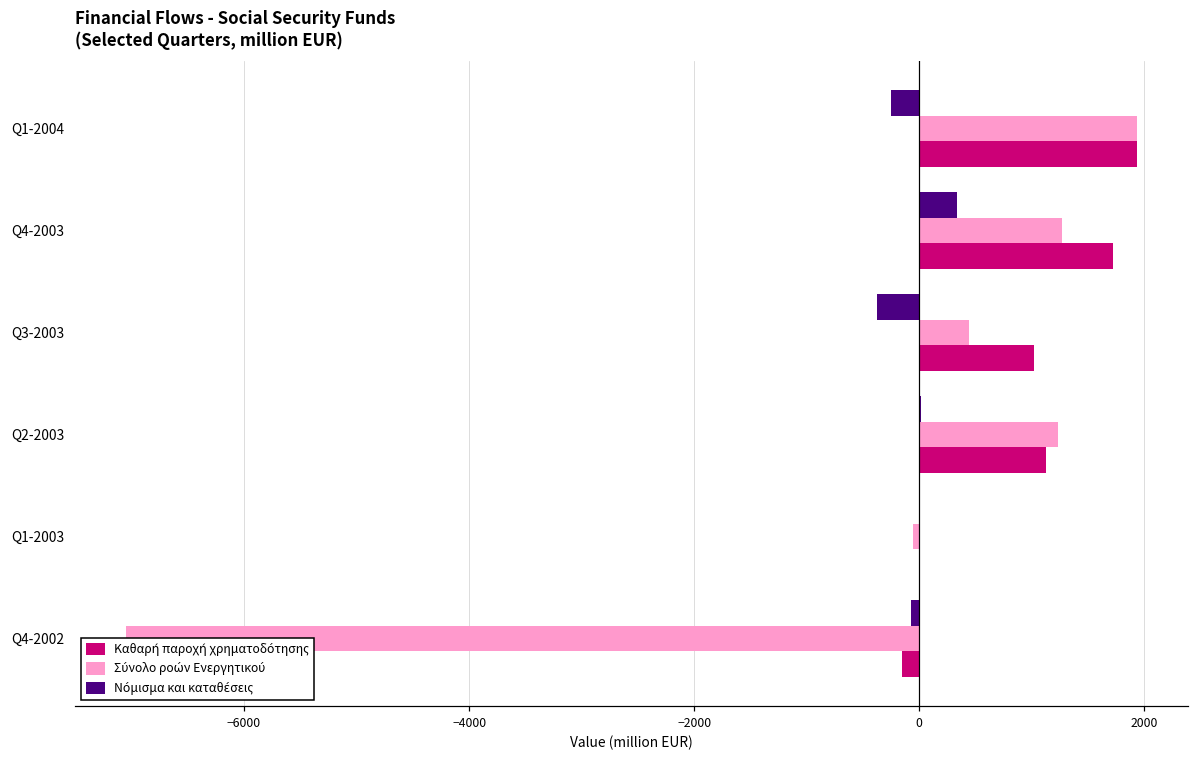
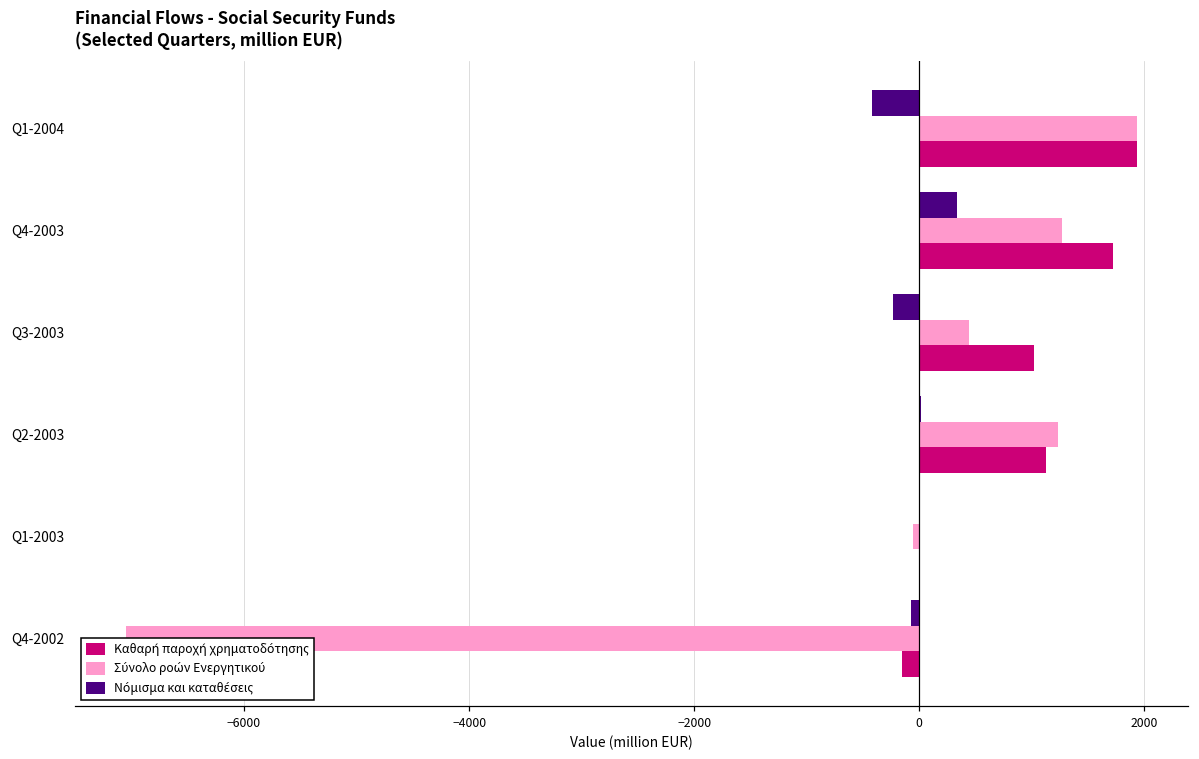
  {
    "Καθαρή παροχή χρηματοδότησης": {
      "Q1-2004": 1940,
      "Q4-2003": 1730,
      "Q3-2003": 1020,
      "Q2-2003": 1120,
      "Q4-2002": -160
    },
    "Σύνολο ροών Ενεργητικού": {
      "Q1-2004": 1940,
      "Q4-2003": 1260,
      "Q3-2003": 440,
      "Q2-2003": 1230,
      "Q1-2003": -60,
      "Q4-2002": -7050
    },
    "Νόμισμα και καταθέσεις": {
-     "Q1-2004": -250,
+     "Q1-2004": -420,
      "Q4-2003": 340,
-     "Q3-2003": -380,
+     "Q3-2003": -240,
      "Q4-2002": -70
    }
  }
